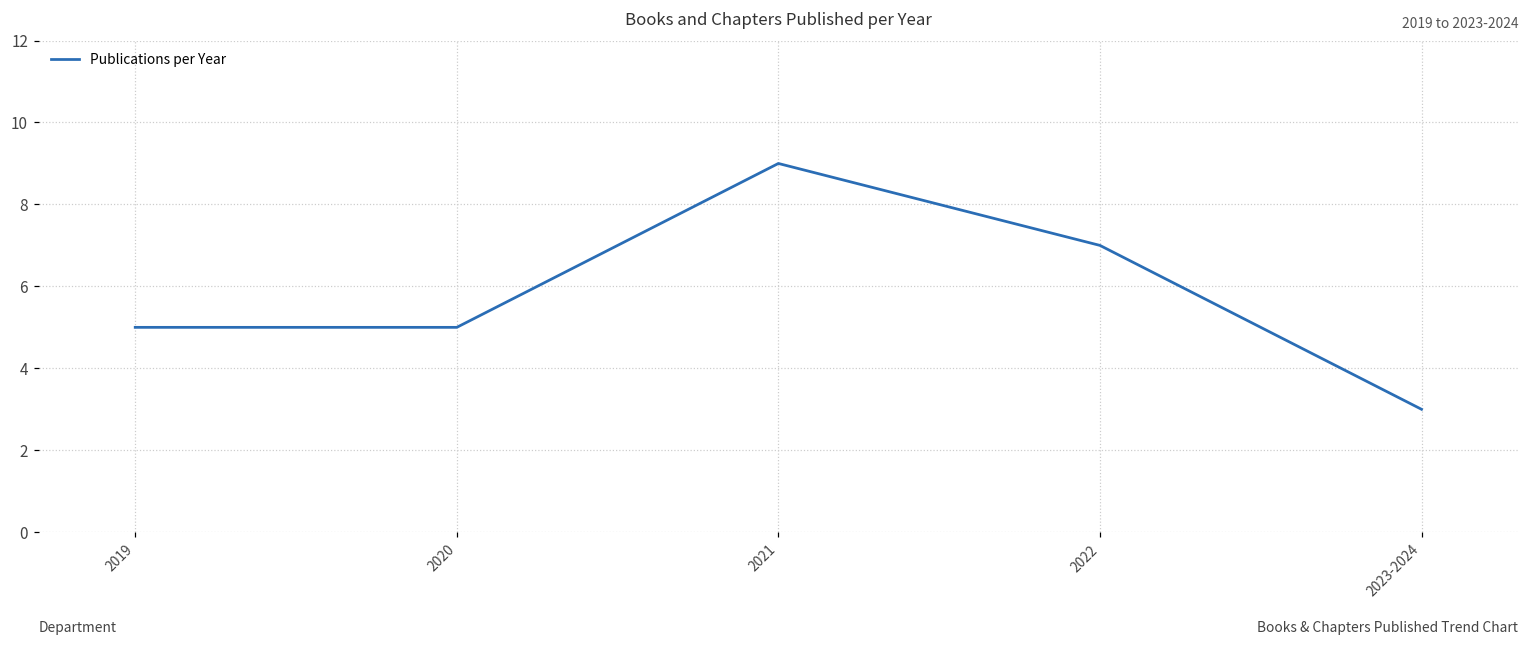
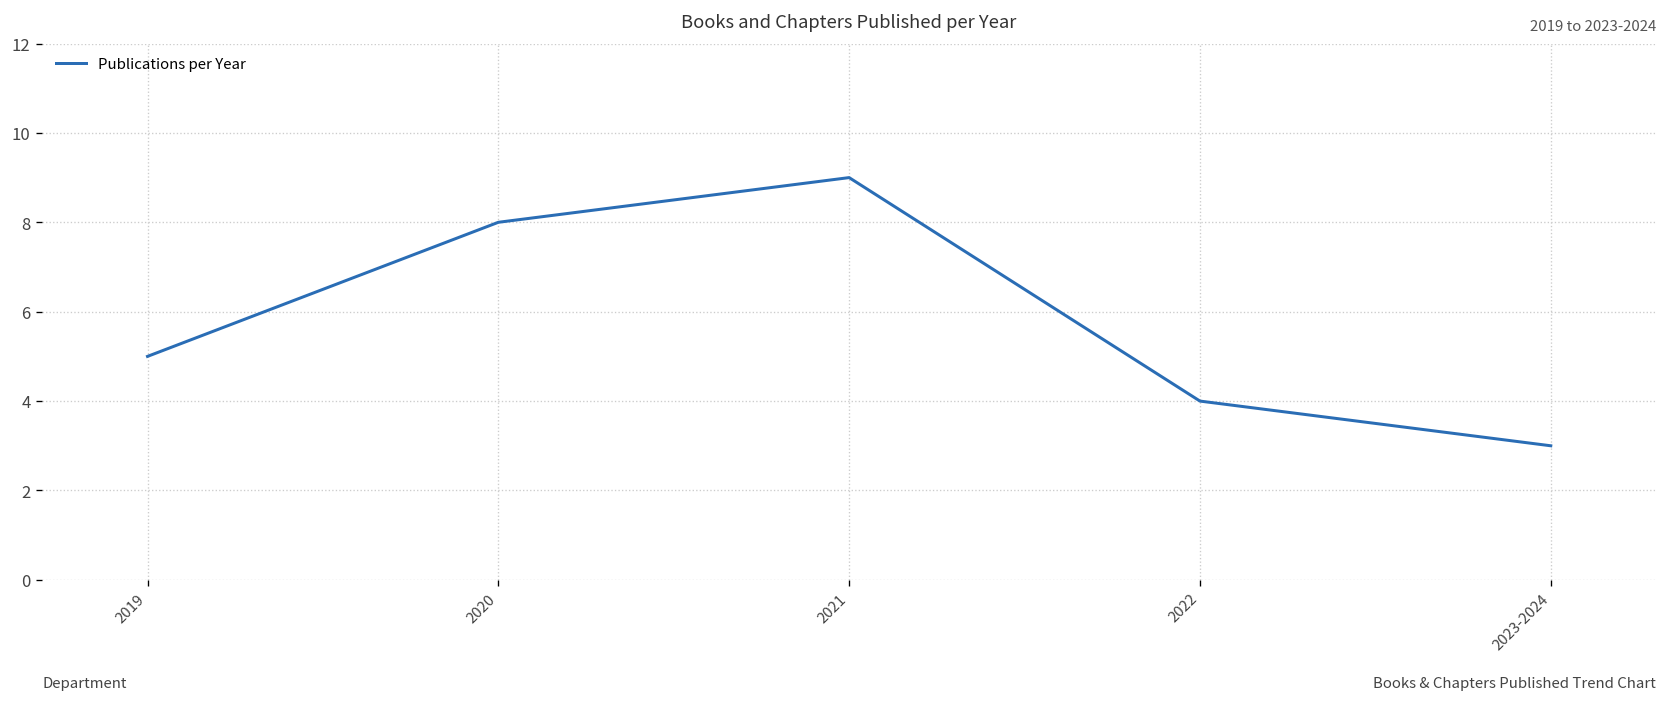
  {
    "2019": 5,
-   "2020": 5,
+   "2020": 8,
    "2021": 9,
-   "2022": 7,
+   "2022": 4,
    "2023-2024": 3
  }
